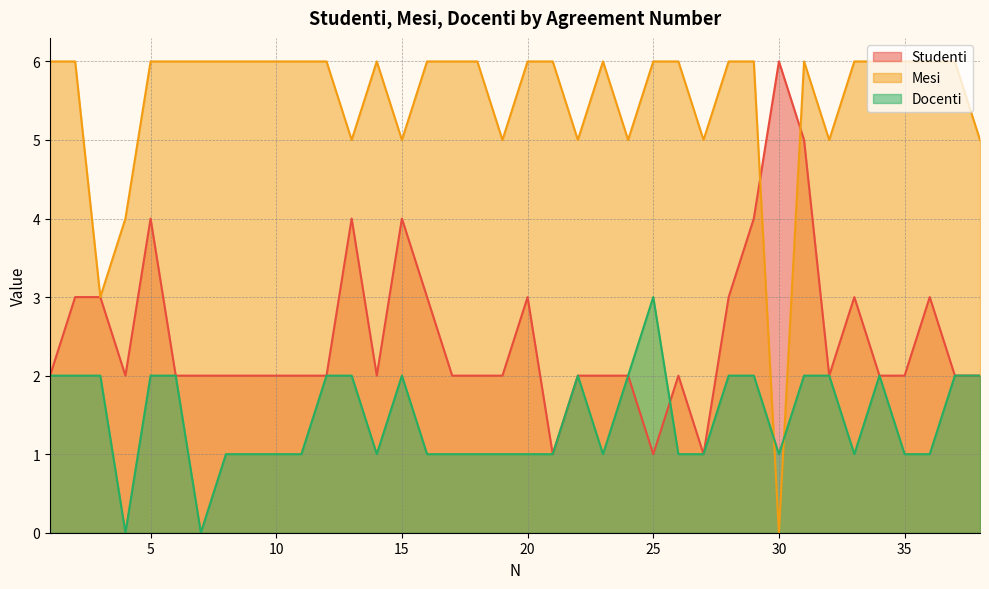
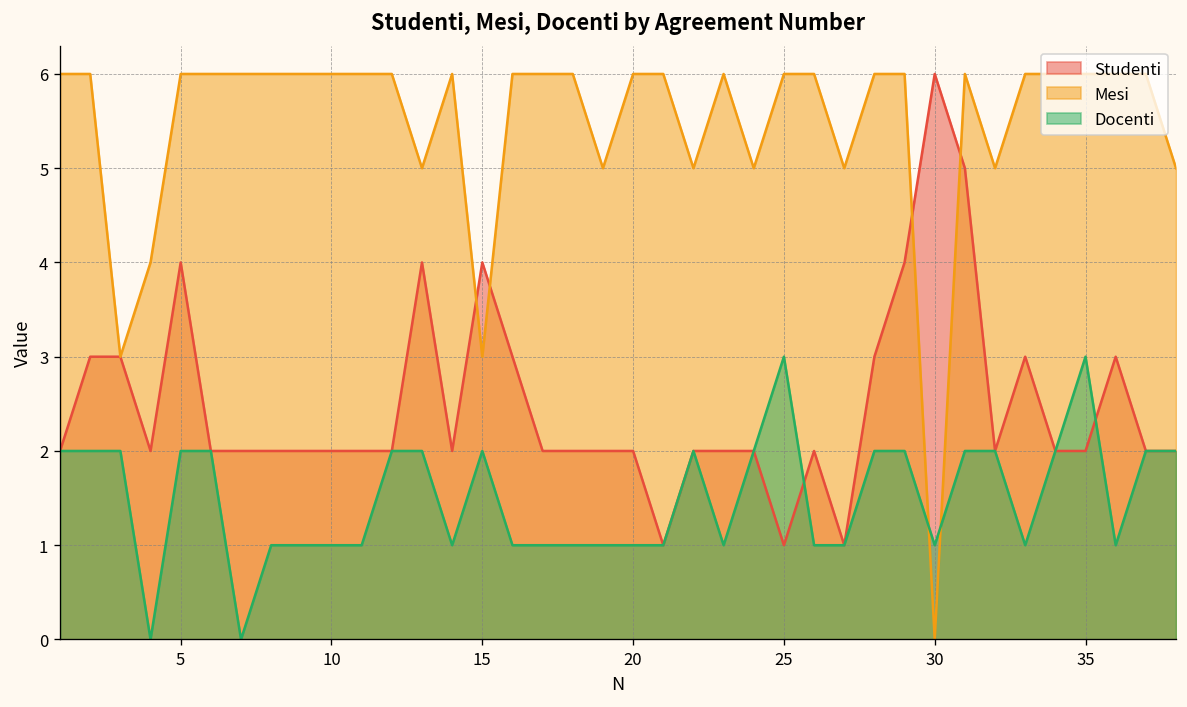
  {
    "Studenti": {
      "5": 4,
      "10": 2,
      "15": 4,
-     "20": 3,
+     "20": 2,
      "25": 1,
      "30": 6,
      "35": 2
    },
    "Mesi": {
      "5": 6,
      "10": 6,
-     "15": 5,
+     "15": 3,
      "20": 6,
      "25": 6,
      "30": 0
    },
    "Docenti": {
      "5": 2,
      "10": 1,
      "15": 2,
      "20": 1,
      "25": 3,
      "30": 1,
-     "35": 1
+     "35": 3
    }
  }
